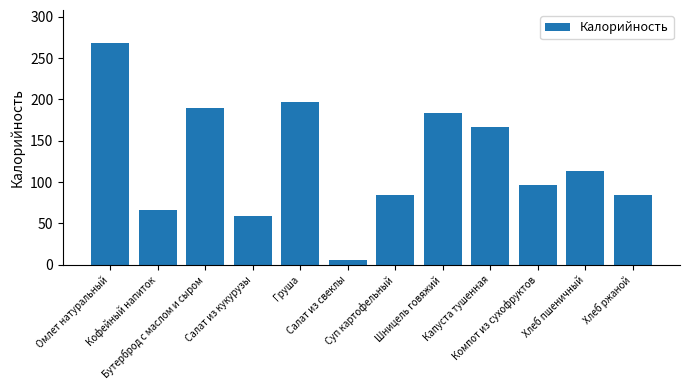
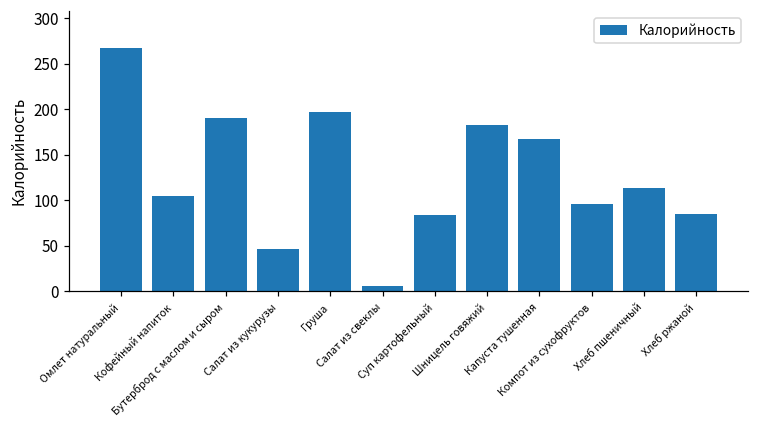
  {
    "Омлет натуральный": 270,
-   "Кофейный напиток": 70,
+   "Кофейный напиток": 110,
    "Бутерброд с маслом и сыром": 190,
-   "Салат из кукурузы": 60,
+   "Салат из кукурузы": 50,
    "Груша": 200,
    "Салат из свеклы": 10,
    "Суп картофельный": 80,
    "Шницель говяжий": 180,
    "Капуста тушенная": 170,
    "Компот из сухофруктов": 100,
    "Хлеб пшеничный": 110,
    "Хлеб ржаной": 90
  }
